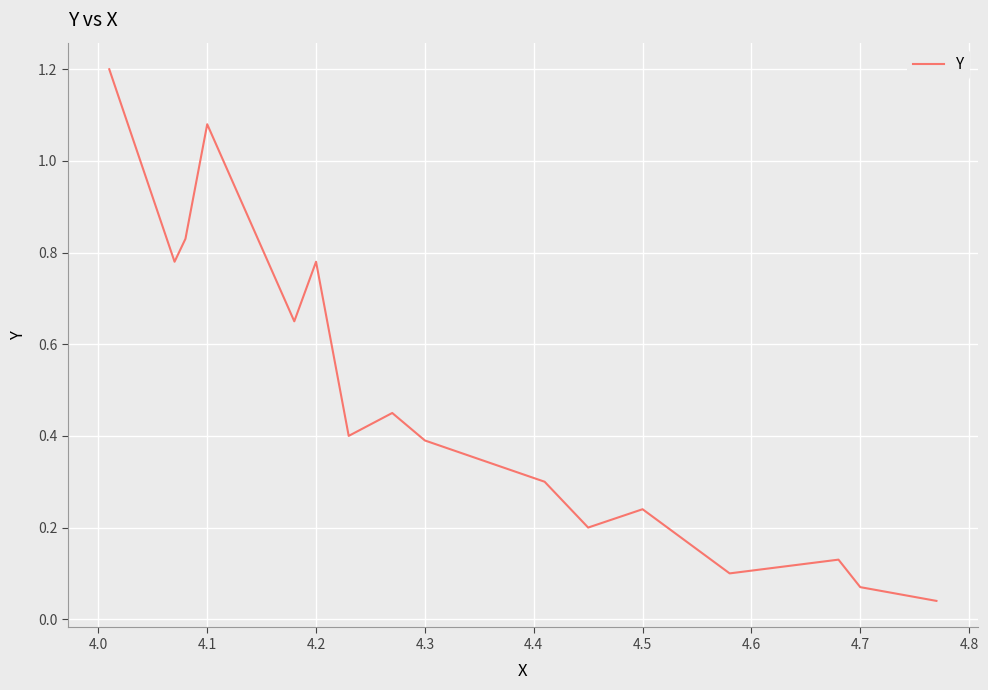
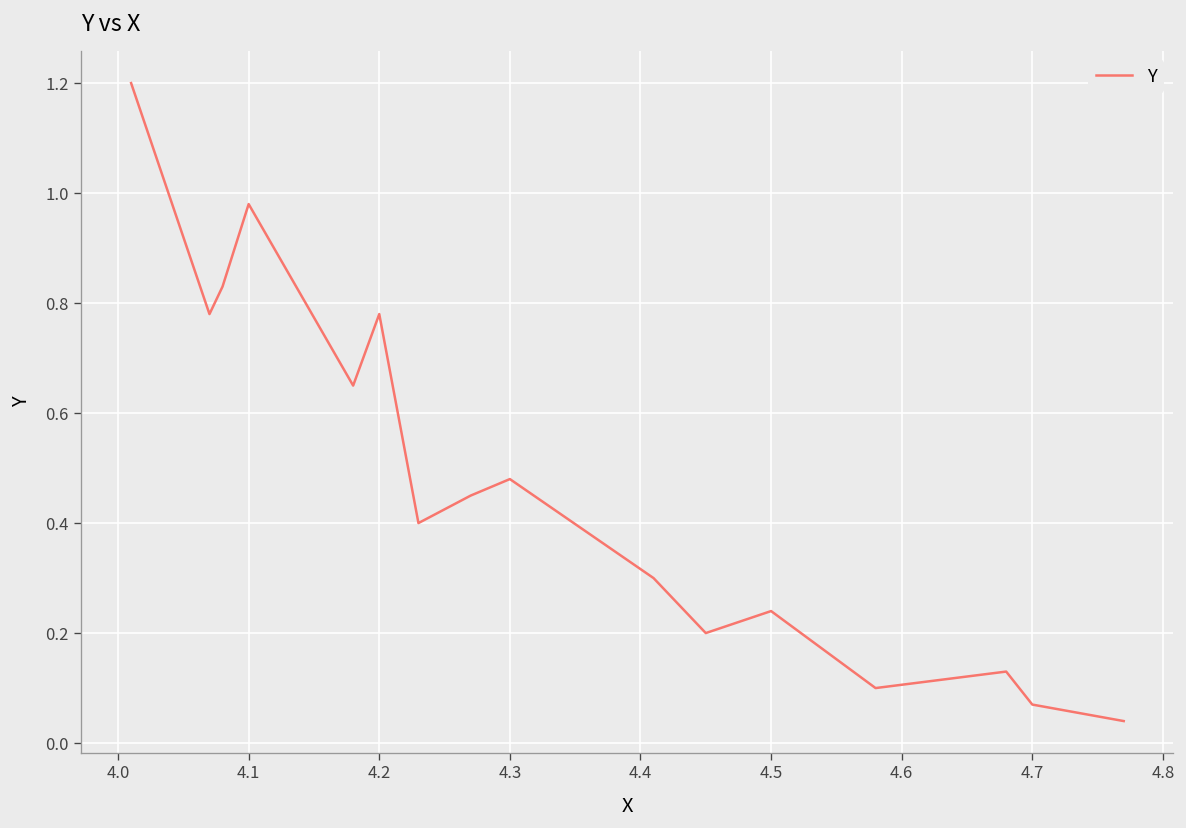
  {
-   "4.1": 1.08,
+   "4.1": 0.98,
    "4.2": 0.78,
-   "4.3": 0.39,
+   "4.3": 0.48,
    "4.5": 0.24,
    "4.7": 0.07
  }
